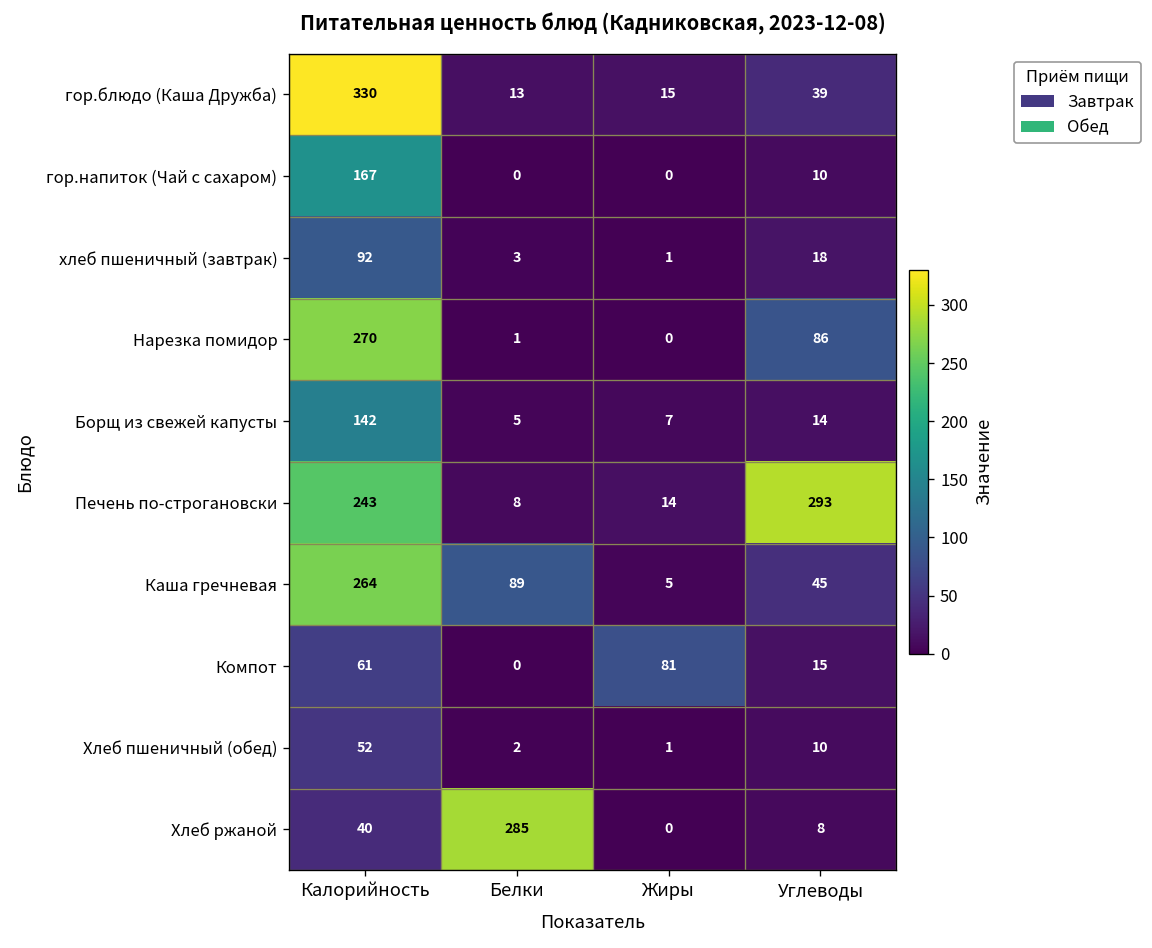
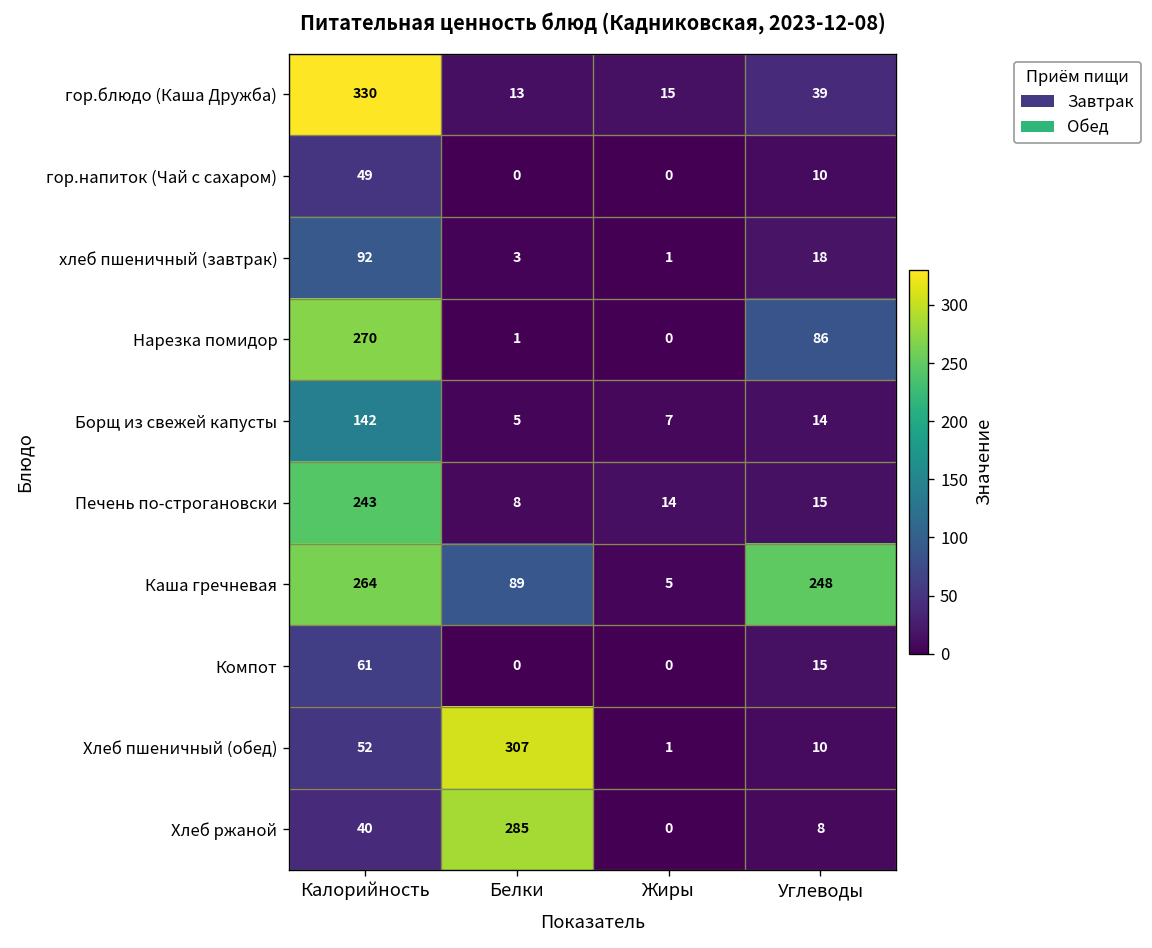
  {
    "гор.блюдо (Каша Дружба)": {
      "Калорийность": 330,
      "Белки": 13,
      "Жиры": 15,
      "Углеводы": 39
    },
    "гор.напиток (Чай с сахаром)": {
-     "Калорийность": 167,
+     "Калорийность": 49,
      "Белки": 0,
      "Жиры": 0,
      "Углеводы": 10
    },
    "хлеб пшеничный (завтрак)": {
      "Калорийность": 92,
      "Белки": 3,
      "Жиры": 1,
      "Углеводы": 18
    },
    "Нарезка помидор": {
      "Калорийность": 270,
      "Белки": 1,
      "Жиры": 0,
      "Углеводы": 86
    },
    "Борщ из свежей капусты": {
      "Калорийность": 142,
      "Белки": 5,
      "Жиры": 7,
      "Углеводы": 14
    },
    "Печень по-строгановски": {
      "Калорийность": 243,
      "Белки": 8,
      "Жиры": 14,
-     "Углеводы": 293
+     "Углеводы": 15
    },
    "Каша гречневая": {
      "Калорийность": 264,
      "Белки": 89,
      "Жиры": 5,
-     "Углеводы": 45
+     "Углеводы": 248
    },
    "Компот": {
      "Калорийность": 61,
      "Белки": 0,
-     "Жиры": 81,
+     "Жиры": 0,
      "Углеводы": 15
    },
    "Хлеб пшеничный (обед)": {
      "Калорийность": 52,
-     "Белки": 2,
+     "Белки": 307,
      "Жиры": 1,
      "Углеводы": 10
    },
    "Хлеб ржаной": {
      "Калорийность": 40,
      "Белки": 285,
      "Жиры": 0,
      "Углеводы": 8
    }
  }
